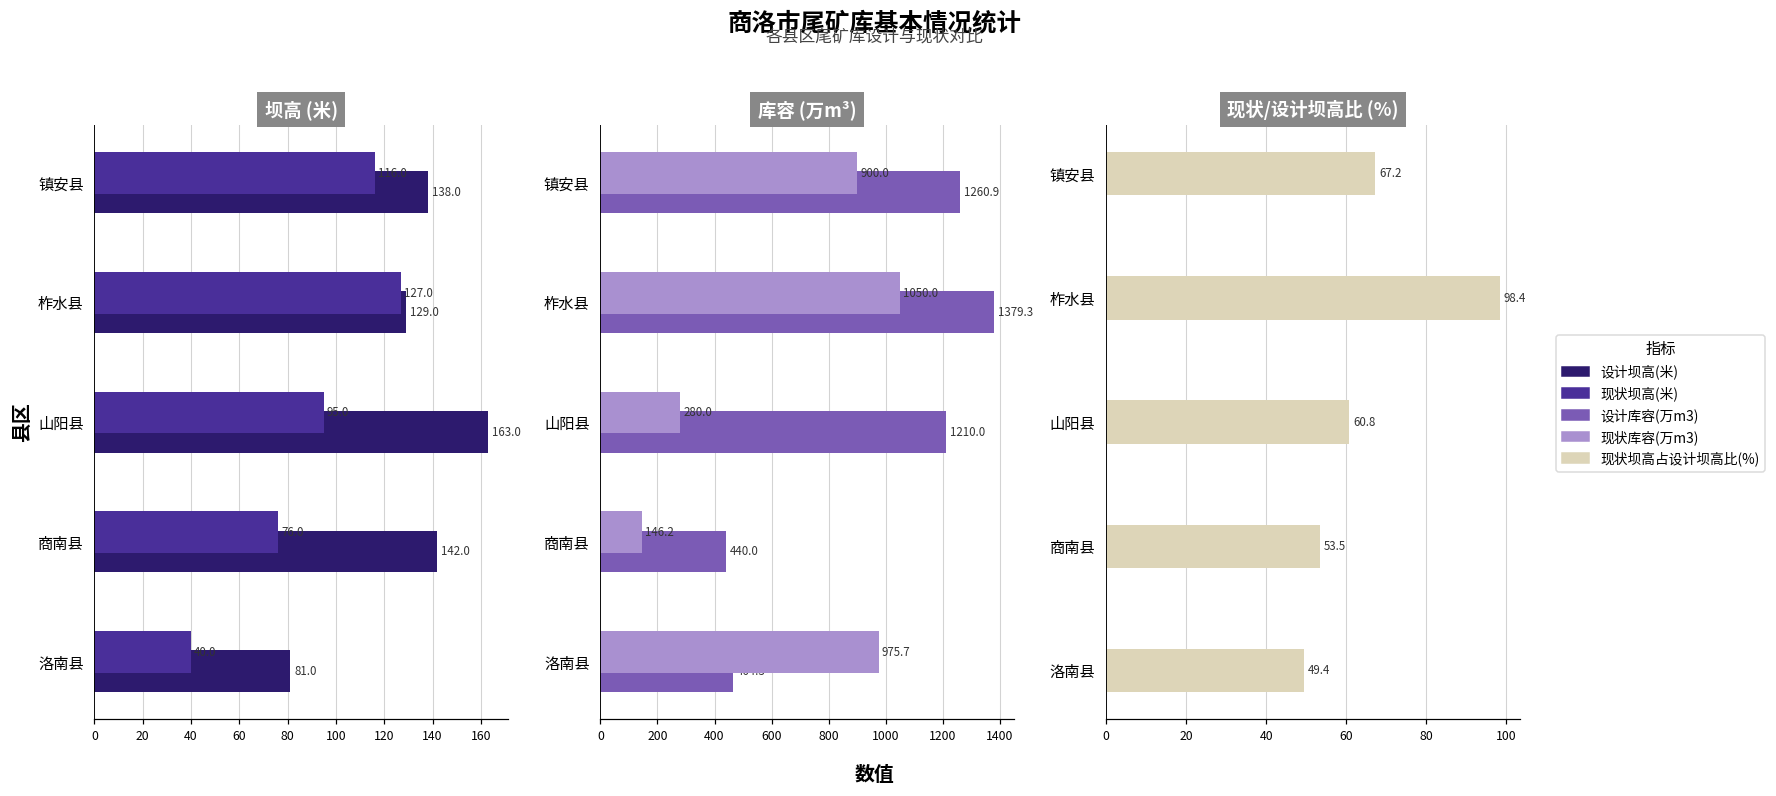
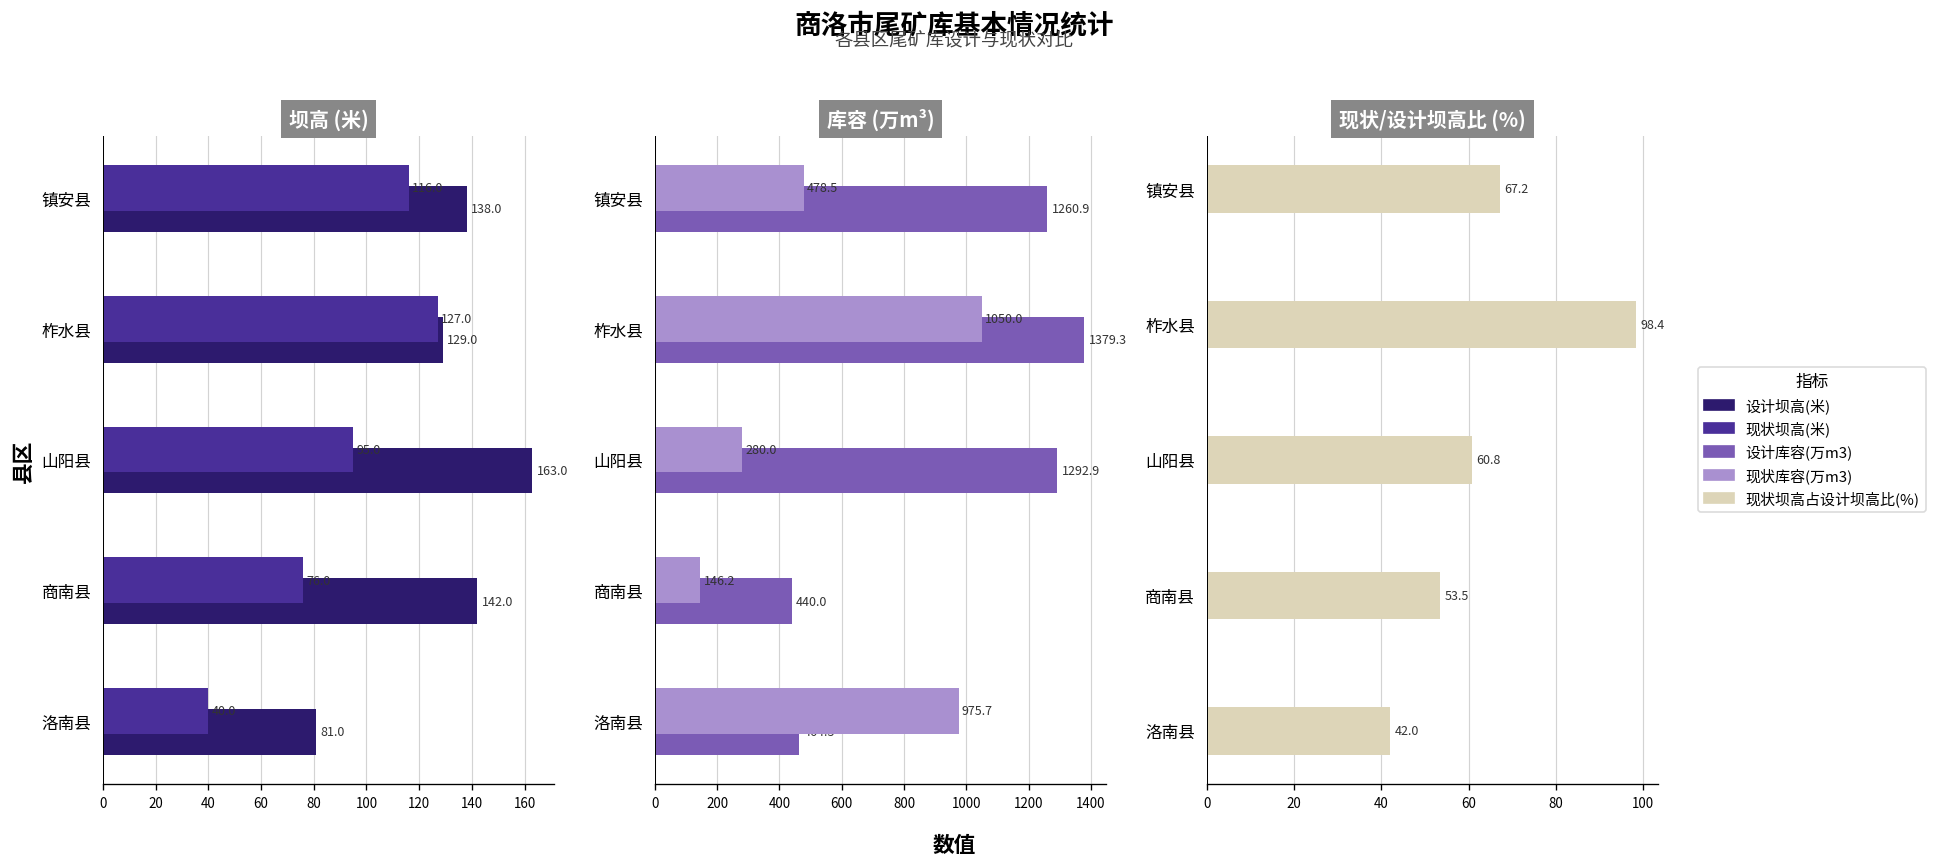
  {
    "库容 (万m³)": {
      "设计库容(万m3)": {
        "镇安县": 1260.9,
        "柞水县": 1379.3,
-       "山阳县": 1210.0,
+       "山阳县": 1292.9,
        "商南县": 440.0,
        "洛南县": 464.3
      },
      "现状库容(万m3)": {
-       "镇安县": 900.0,
+       "镇安县": 478.5,
        "柞水县": 1050.0,
        "山阳县": 280.0,
        "商南县": 146.2,
        "洛南县": 975.7
      }
    },
    "现状/设计坝高比 (%)": {
      "镇安县": 67.2,
      "柞水县": 98.4,
      "山阳县": 60.8,
      "商南县": 53.5,
-     "洛南县": 49.4
+     "洛南县": 42.0
    }
  }
